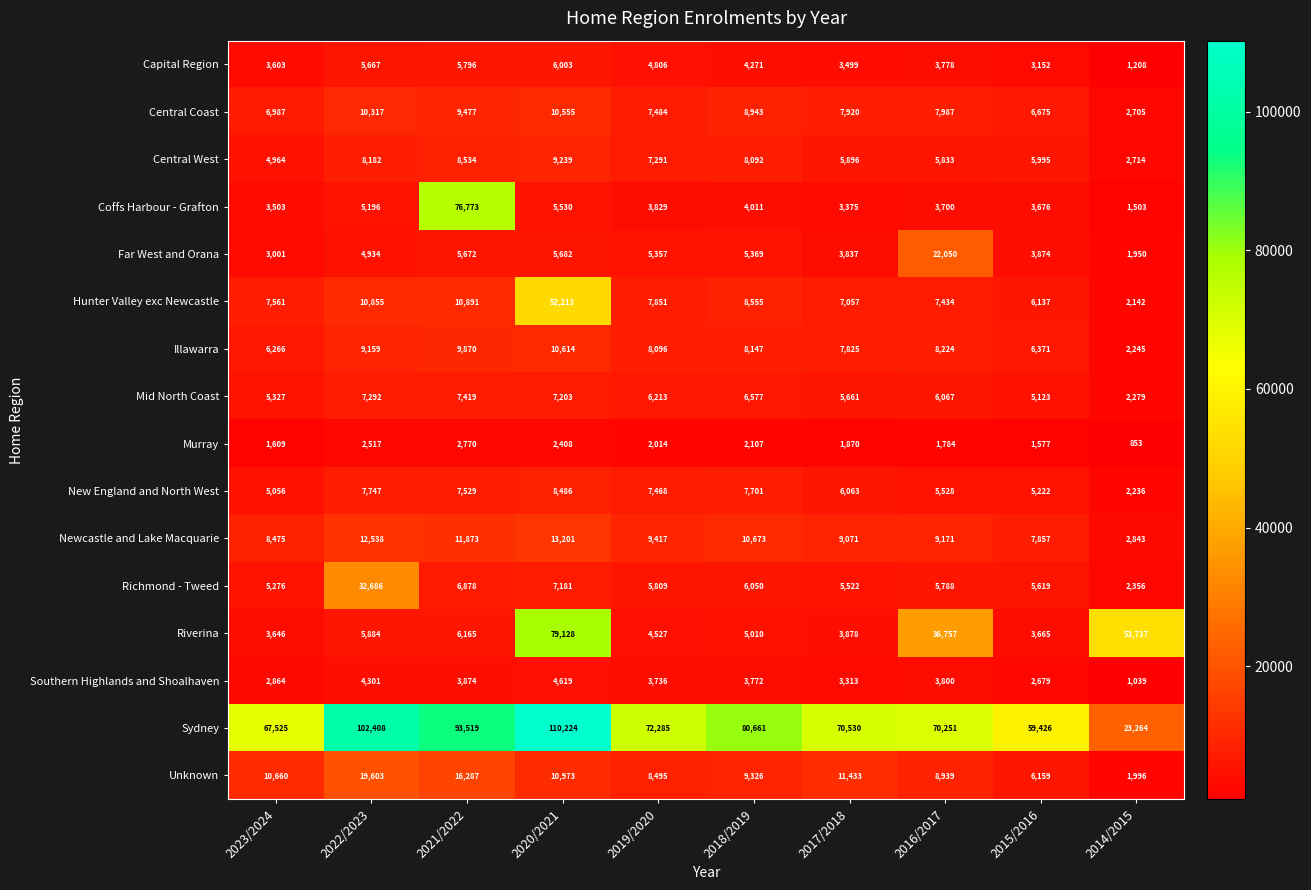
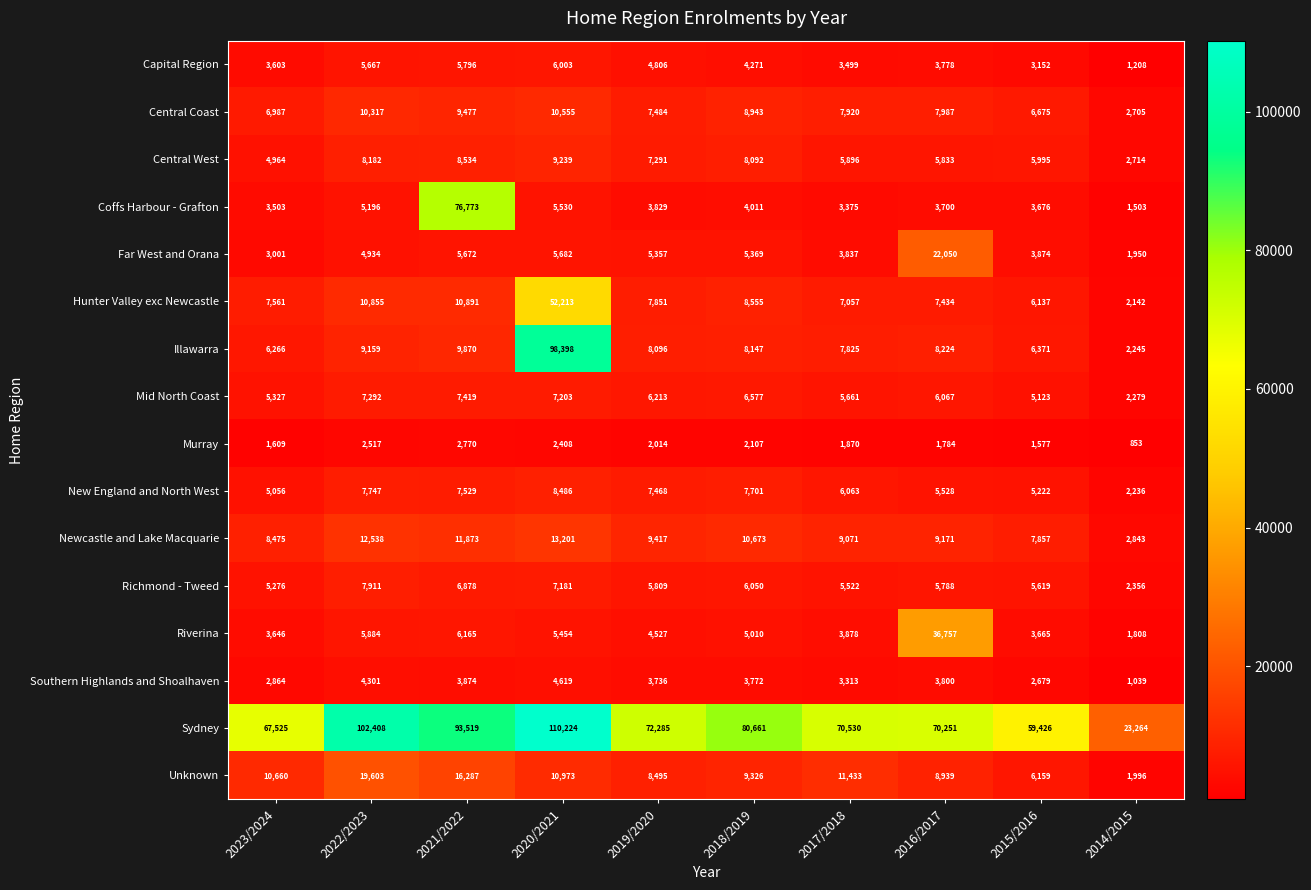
  {
    "Capital Region": {
      "2023/2024": "3,603",
      "2022/2023": "5,667",
      "2021/2022": "5,796",
      "2020/2021": "6,003",
      "2019/2020": "4,806",
      "2018/2019": "4,271",
      "2017/2018": "3,499",
      "2016/2017": "3,778",
      "2015/2016": "3,152",
      "2014/2015": "1,208"
    },
    "Central Coast": {
      "2023/2024": "6,987",
      "2022/2023": "10,317",
      "2021/2022": "9,477",
      "2020/2021": "10,555",
      "2019/2020": "7,484",
      "2018/2019": "8,943",
      "2017/2018": "7,920",
      "2016/2017": "7,987",
      "2015/2016": "6,675",
      "2014/2015": "2,705"
    },
    "Central West": {
      "2023/2024": "4,964",
      "2022/2023": "8,182",
      "2021/2022": "8,534",
      "2020/2021": "9,239",
      "2019/2020": "7,291",
      "2018/2019": "8,092",
      "2017/2018": "5,896",
      "2016/2017": "5,833",
      "2015/2016": "5,995",
      "2014/2015": "2,714"
    },
    "Coffs Harbour - Grafton": {
      "2023/2024": "3,503",
      "2022/2023": "5,196",
      "2021/2022": "76,773",
      "2020/2021": "5,530",
      "2019/2020": "3,829",
      "2018/2019": "4,011",
      "2017/2018": "3,375",
      "2016/2017": "3,700",
      "2015/2016": "3,676",
      "2014/2015": "1,503"
    },
    "Far West and Orana": {
      "2023/2024": "3,001",
      "2022/2023": "4,934",
      "2021/2022": "5,672",
      "2020/2021": "5,682",
      "2019/2020": "5,357",
      "2018/2019": "5,369",
      "2017/2018": "3,837",
      "2016/2017": "22,050",
      "2015/2016": "3,874",
      "2014/2015": "1,950"
    },
    "Hunter Valley exc Newcastle": {
      "2023/2024": "7,561",
      "2022/2023": "10,855",
      "2021/2022": "10,891",
      "2020/2021": "52,213",
      "2019/2020": "7,851",
      "2018/2019": "8,555",
      "2017/2018": "7,057",
      "2016/2017": "7,434",
      "2015/2016": "6,137",
      "2014/2015": "2,142"
    },
    "Illawarra": {
      "2023/2024": "6,266",
      "2022/2023": "9,159",
      "2021/2022": "9,870",
-     "2020/2021": "10,614",
+     "2020/2021": "98,398",
      "2019/2020": "8,096",
      "2018/2019": "8,147",
      "2017/2018": "7,825",
      "2016/2017": "8,224",
      "2015/2016": "6,371",
      "2014/2015": "2,245"
    },
    "Mid North Coast": {
      "2023/2024": "5,327",
      "2022/2023": "7,292",
      "2021/2022": "7,419",
      "2020/2021": "7,203",
      "2019/2020": "6,213",
      "2018/2019": "6,577",
      "2017/2018": "5,661",
      "2016/2017": "6,067",
      "2015/2016": "5,123",
      "2014/2015": "2,279"
    },
    "Murray": {
      "2023/2024": "1,609",
      "2022/2023": "2,517",
      "2021/2022": "2,770",
      "2020/2021": "2,408",
      "2019/2020": "2,014",
      "2018/2019": "2,107",
      "2017/2018": "1,870",
      "2016/2017": "1,784",
      "2015/2016": "1,577",
      "2014/2015": "853"
    },
    "New England and North West": {
      "2023/2024": "5,056",
      "2022/2023": "7,747",
      "2021/2022": "7,529",
      "2020/2021": "8,486",
      "2019/2020": "7,468",
      "2018/2019": "7,701",
      "2017/2018": "6,063",
      "2016/2017": "5,528",
      "2015/2016": "5,222",
      "2014/2015": "2,236"
    },
    "Newcastle and Lake Macquarie": {
      "2023/2024": "8,475",
      "2022/2023": "12,538",
      "2021/2022": "11,873",
      "2020/2021": "13,201",
      "2019/2020": "9,417",
      "2018/2019": "10,673",
      "2017/2018": "9,071",
      "2016/2017": "9,171",
      "2015/2016": "7,857",
      "2014/2015": "2,843"
    },
    "Richmond - Tweed": {
      "2023/2024": "5,276",
-     "2022/2023": "32,686",
+     "2022/2023": "7,911",
      "2021/2022": "6,878",
      "2020/2021": "7,181",
      "2019/2020": "5,809",
      "2018/2019": "6,050",
      "2017/2018": "5,522",
      "2016/2017": "5,788",
      "2015/2016": "5,619",
      "2014/2015": "2,356"
    },
    "Riverina": {
      "2023/2024": "3,646",
      "2022/2023": "5,884",
      "2021/2022": "6,165",
-     "2020/2021": "79,128",
+     "2020/2021": "5,454",
      "2019/2020": "4,527",
      "2018/2019": "5,010",
      "2017/2018": "3,878",
      "2016/2017": "36,757",
      "2015/2016": "3,665",
-     "2014/2015": "53,737"
+     "2014/2015": "1,808"
    },
    "Southern Highlands and Shoalhaven": {
      "2023/2024": "2,864",
      "2022/2023": "4,301",
      "2021/2022": "3,874",
      "2020/2021": "4,619",
      "2019/2020": "3,736",
      "2018/2019": "3,772",
      "2017/2018": "3,313",
      "2016/2017": "3,800",
      "2015/2016": "2,679",
      "2014/2015": "1,039"
    },
    "Sydney": {
      "2023/2024": "67,525",
      "2022/2023": "102,408",
      "2021/2022": "93,519",
      "2020/2021": "110,224",
      "2019/2020": "72,285",
      "2018/2019": "80,661",
      "2017/2018": "70,530",
      "2016/2017": "70,251",
      "2015/2016": "59,426",
      "2014/2015": "23,264"
    },
    "Unknown": {
      "2023/2024": "10,660",
      "2022/2023": "19,603",
      "2021/2022": "16,287",
      "2020/2021": "10,973",
      "2019/2020": "8,495",
      "2018/2019": "9,326",
      "2017/2018": "11,433",
      "2016/2017": "8,939",
      "2015/2016": "6,159",
      "2014/2015": "1,996"
    }
  }
